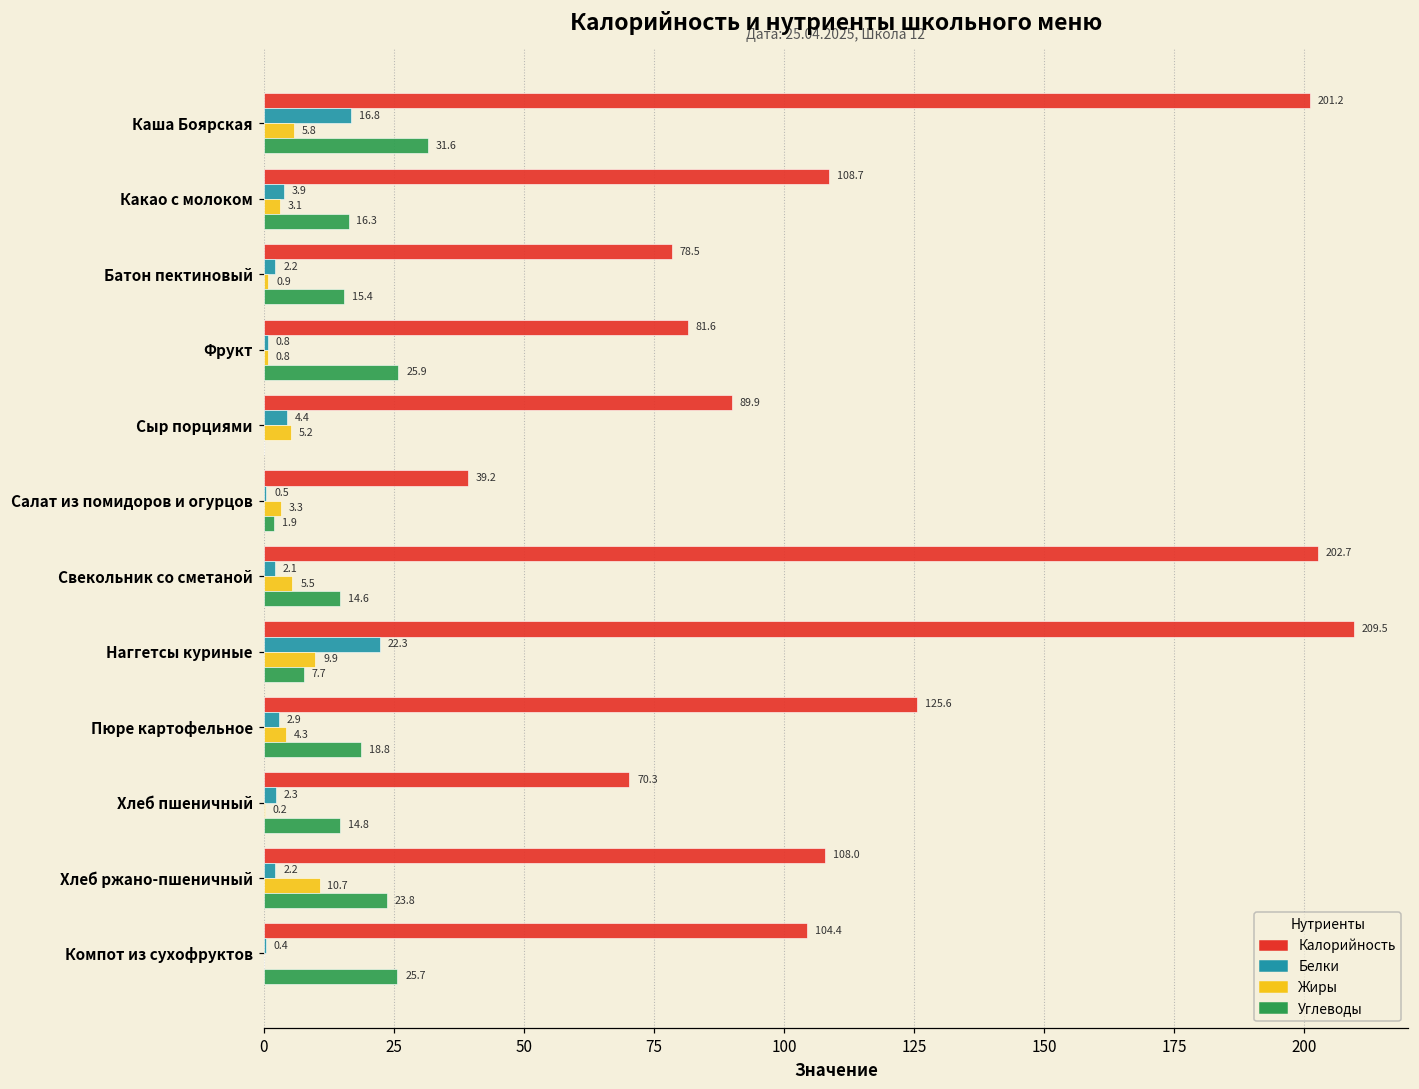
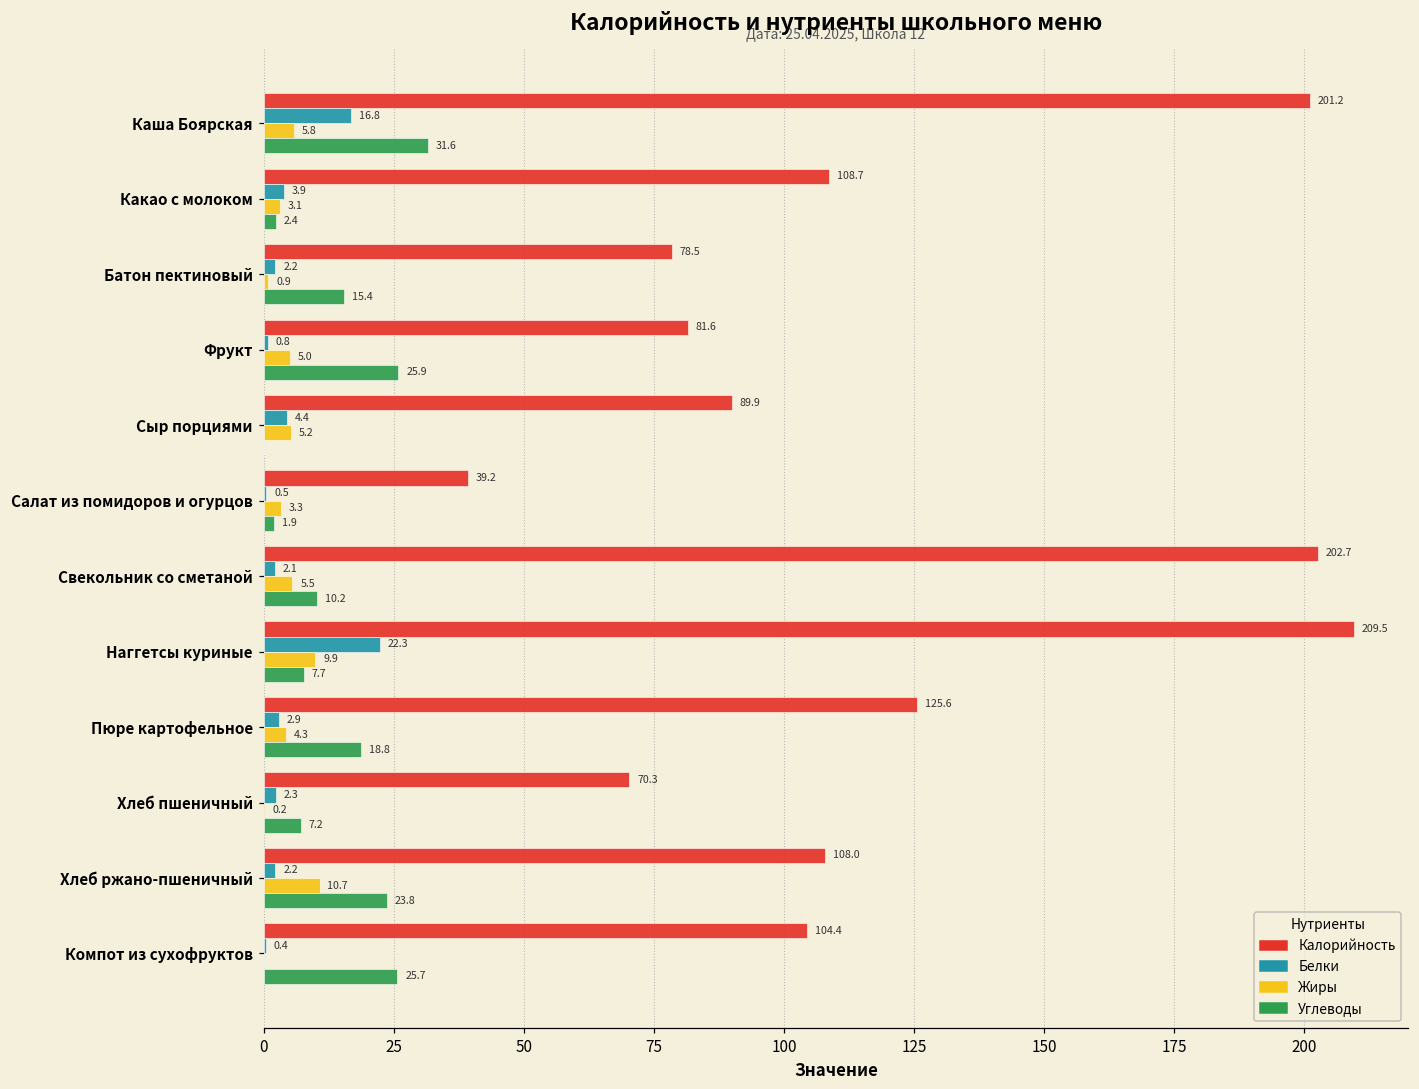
  {
    "Калорийность": {
      "Каша Боярская": 201.2,
      "Какао с молоком": 108.7,
      "Батон пектиновый": 78.5,
      "Фрукт": 81.6,
      "Сыр порциями": 89.9,
      "Салат из помидоров и огурцов": 39.2,
      "Свекольник со сметаной": 202.7,
      "Наггетсы куриные": 209.5,
      "Пюре картофельное": 125.6,
      "Хлеб пшеничный": 70.3,
      "Хлеб ржано-пшеничный": 108.0,
      "Компот из сухофруктов": 104.4
    },
    "Белки": {
      "Каша Боярская": 16.8,
      "Какао с молоком": 3.9,
      "Батон пектиновый": 2.2,
      "Фрукт": 0.8,
      "Сыр порциями": 4.4,
      "Салат из помидоров и огурцов": 0.5,
      "Свекольник со сметаной": 2.1,
      "Наггетсы куриные": 22.3,
      "Пюре картофельное": 2.9,
      "Хлеб пшеничный": 2.3,
      "Хлеб ржано-пшеничный": 2.2,
      "Компот из сухофруктов": 0.4
    },
    "Жиры": {
      "Каша Боярская": 5.8,
      "Какао с молоком": 3.1,
      "Батон пектиновый": 0.9,
-     "Фрукт": 0.8,
+     "Фрукт": 5.0,
      "Сыр порциями": 5.2,
      "Салат из помидоров и огурцов": 3.3,
      "Свекольник со сметаной": 5.5,
      "Наггетсы куриные": 9.9,
      "Пюре картофельное": 4.3,
      "Хлеб пшеничный": 0.2,
      "Хлеб ржано-пшеничный": 10.7
    },
    "Углеводы": {
      "Каша Боярская": 31.6,
-     "Какао с молоком": 16.3,
+     "Какао с молоком": 2.4,
      "Батон пектиновый": 15.4,
      "Фрукт": 25.9,
      "Салат из помидоров и огурцов": 1.9,
-     "Свекольник со сметаной": 14.6,
+     "Свекольник со сметаной": 10.2,
      "Наггетсы куриные": 7.7,
      "Пюре картофельное": 18.8,
-     "Хлеб пшеничный": 14.8,
+     "Хлеб пшеничный": 7.2,
      "Хлеб ржано-пшеничный": 23.8,
      "Компот из сухофруктов": 25.7
    }
  }
